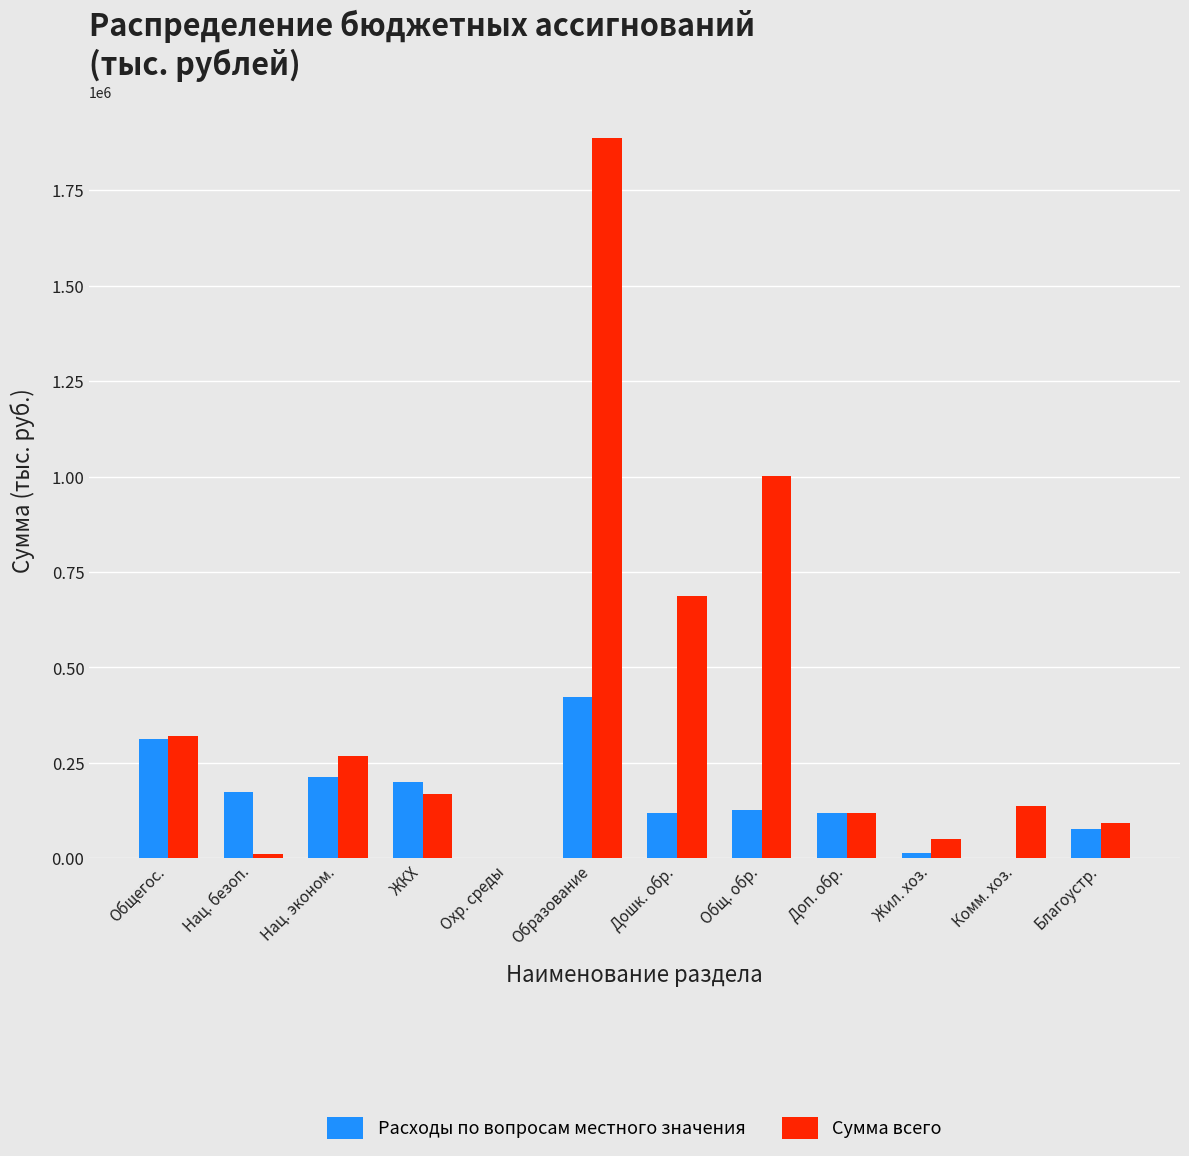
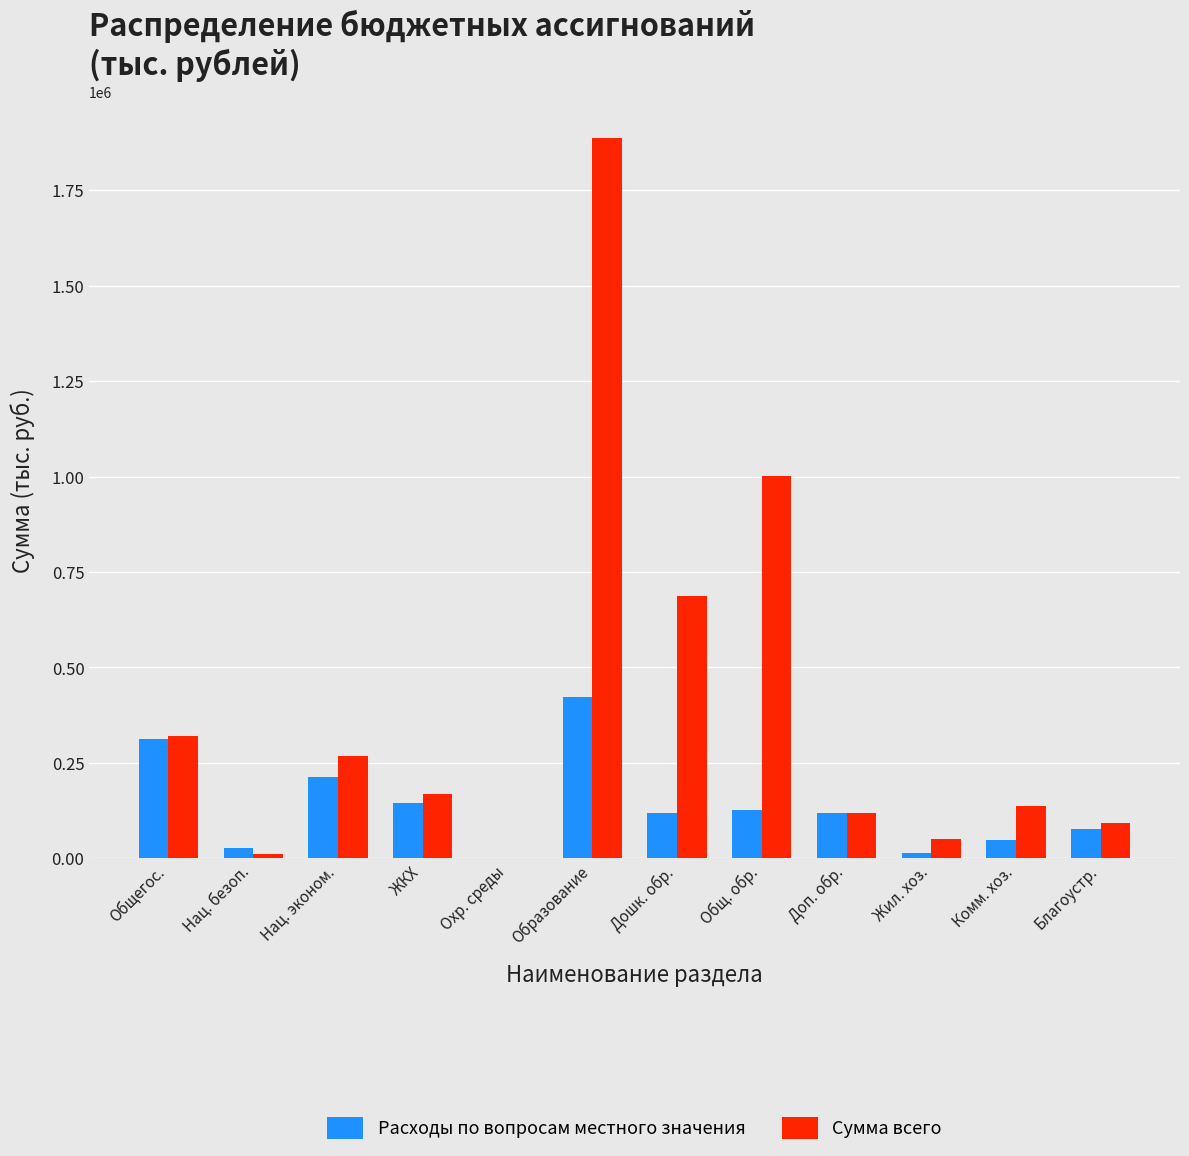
  {
    "Расходы по вопросам местного значения": {
      "Общегос.": 310000,
-     "Нац. безоп.": 170000,
+     "Нац. безоп.": 30000,
      "Нац. эконом.": 210000,
-     "ЖКХ": 200000,
+     "ЖКХ": 150000,
      "Образование": 420000,
      "Дошк. обр.": 120000,
      "Общ. обр.": 130000,
      "Доп. обр.": 120000,
      "Жил. хоз.": 10000,
-     "Комм. хоз.": 0,
+     "Комм. хоз.": 50000,
      "Благоустр.": 80000
    },
    "Сумма всего": {
      "Общегос.": 320000,
      "Нац. безоп.": 10000,
      "Нац. эконом.": 270000,
      "ЖКХ": 170000,
      "Образование": 1890000,
      "Дошк. обр.": 690000,
      "Общ. обр.": 1000000,
      "Доп. обр.": 120000,
      "Жил. хоз.": 50000,
      "Комм. хоз.": 140000,
      "Благоустр.": 90000
    }
  }
